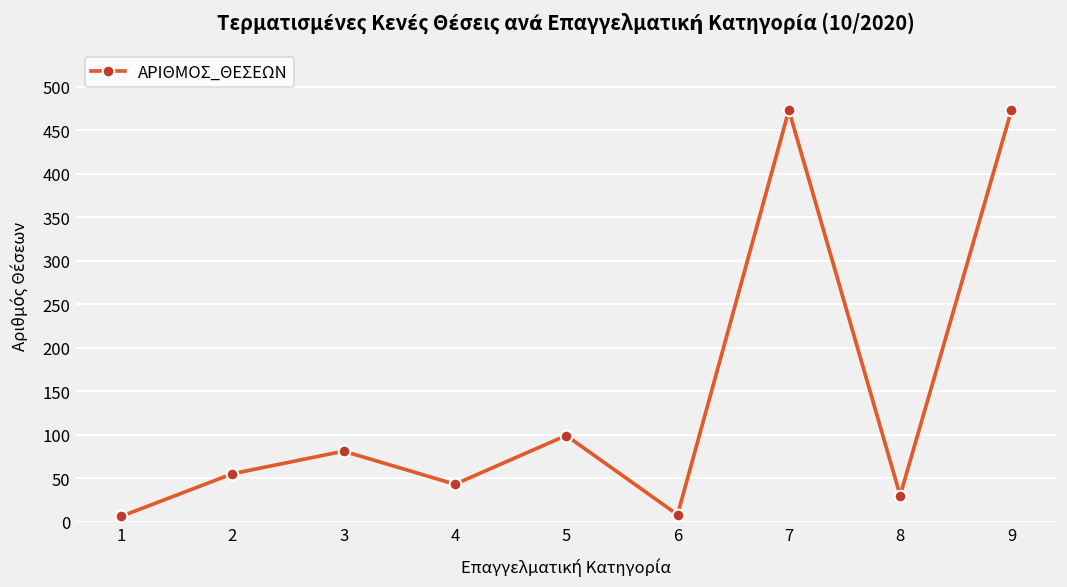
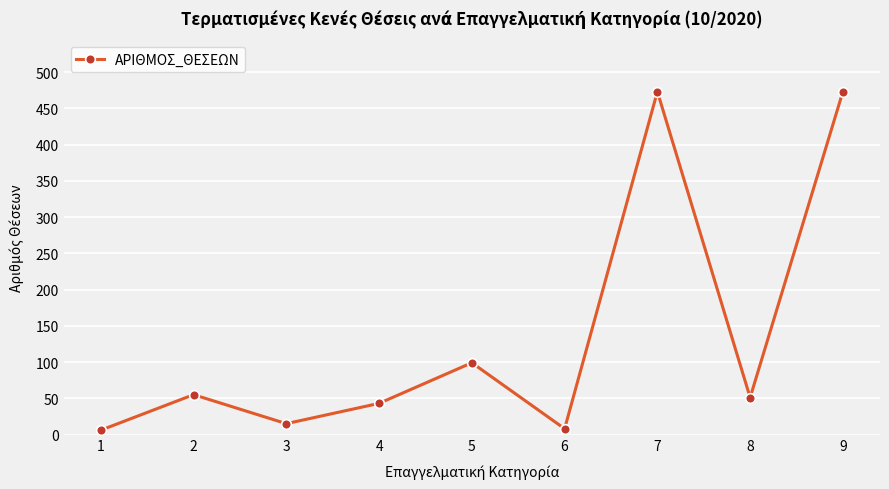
  {
    "1": 10,
    "2": 60,
-   "3": 80,
+   "3": 20,
    "4": 40,
    "5": 100,
    "6": 10,
    "7": 470,
-   "8": 30,
+   "8": 50,
    "9": 470
  }
